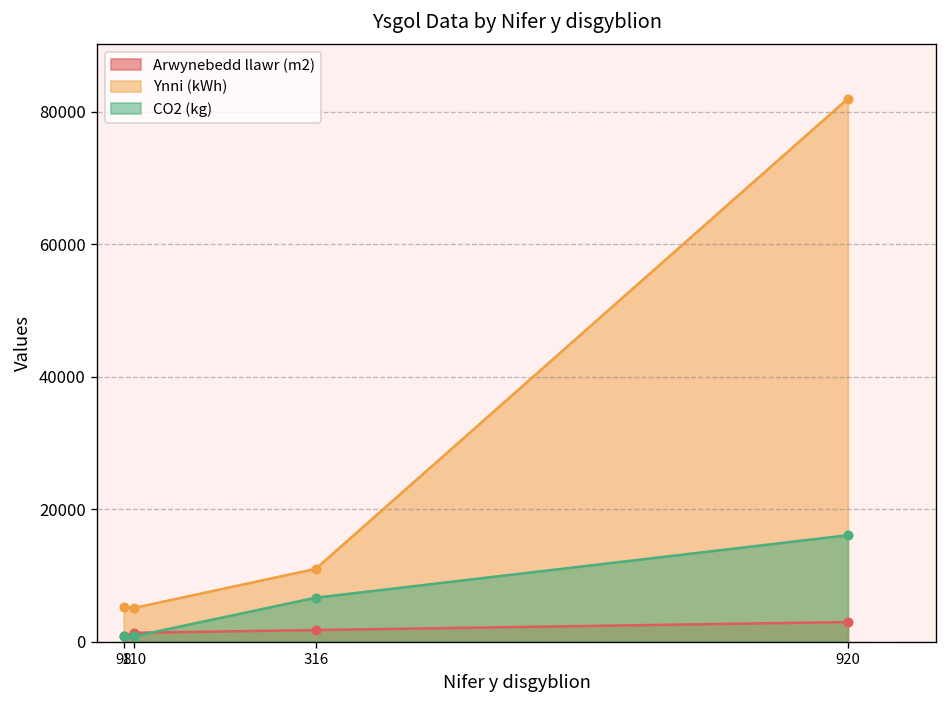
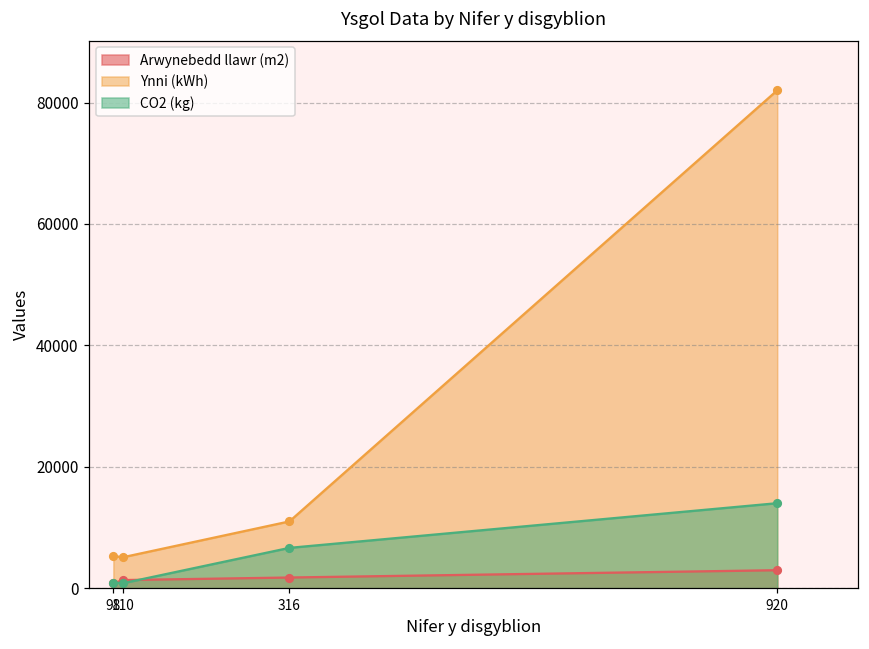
  {
    "Arwynebedd llawr (m2)": {
      "316": 2000,
      "920": 3000
    },
    "Ynni (kWh)": {
      "316": 11000,
      "920": 82000
    },
    "CO2 (kg)": {
      "316": 7000,
-     "920": 16000
+     "920": 14000
    }
  }
